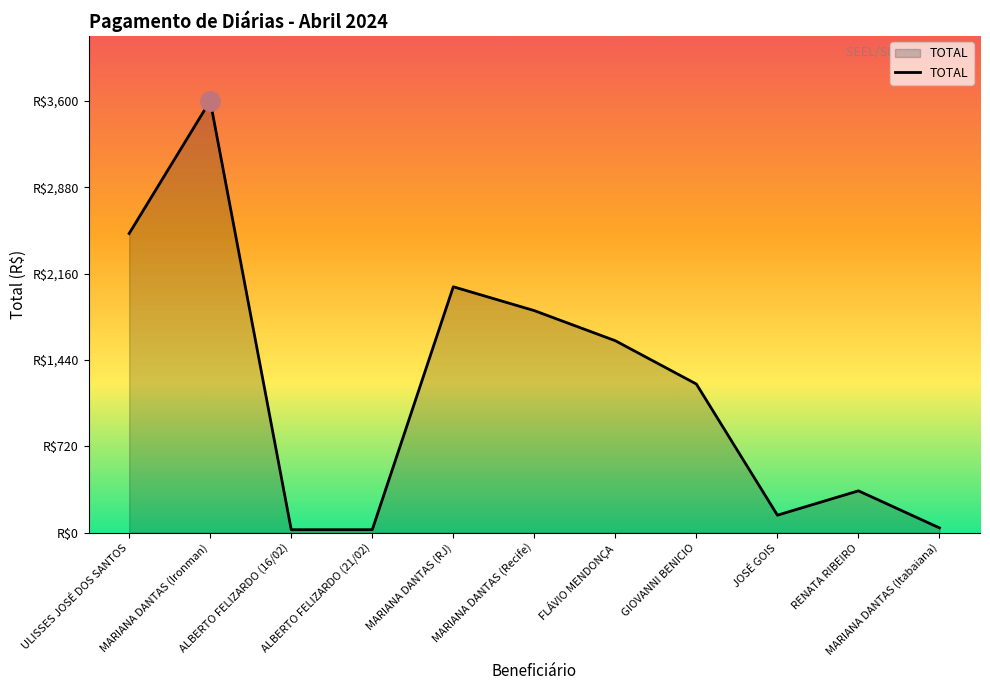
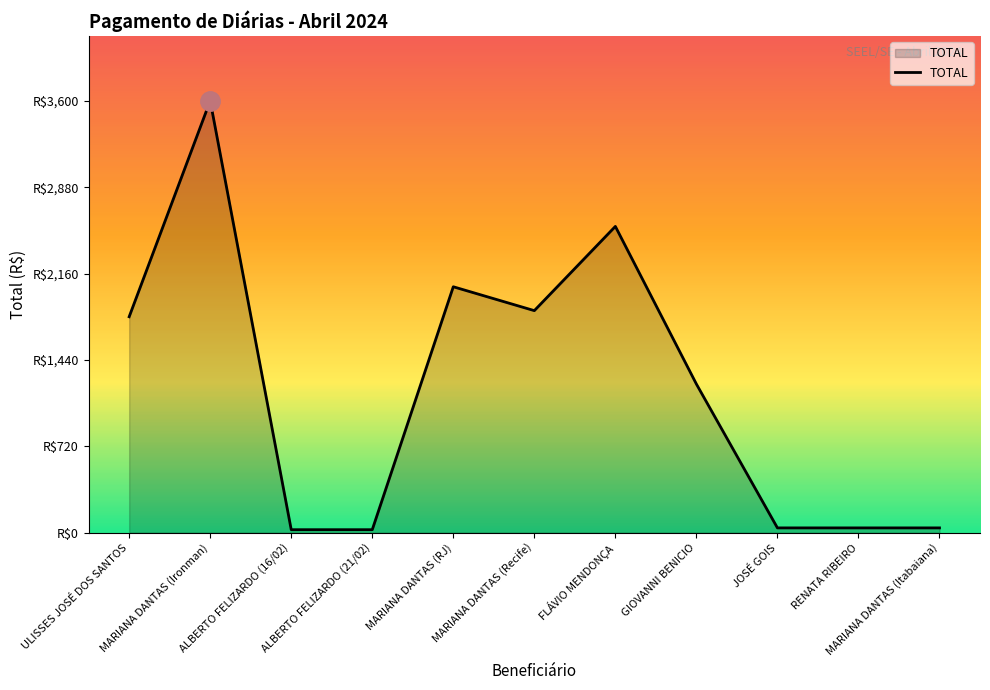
  {
    "TOTAL": {
-     "ULISSES JOSÉ DOS SANTOS": "R$2,490",
+     "ULISSES JOSÉ DOS SANTOS": "R$1,800",
      "ALBERTO FELIZARDO (16/02)": "R$30",
      "ALBERTO FELIZARDO (21/02)": "R$30",
      "MARIANA DANTAS (RJ)": "R$2,050",
      "MARIANA DANTAS (Recife)": "R$1,850",
-     "FLÁVIO MENDONÇA": "R$1,600",
+     "FLÁVIO MENDONÇA": "R$2,550",
      "GIOVANNI BENICIO": "R$1,240",
-     "JOSÉ GOIS": "R$150",
-     "RENATA RIBEIRO": "R$350",
+     "JOSÉ GOIS": "R$40",
+     "RENATA RIBEIRO": "R$40",
      "MARIANA DANTAS (Itabaiana)": "R$40"
    }
  }
